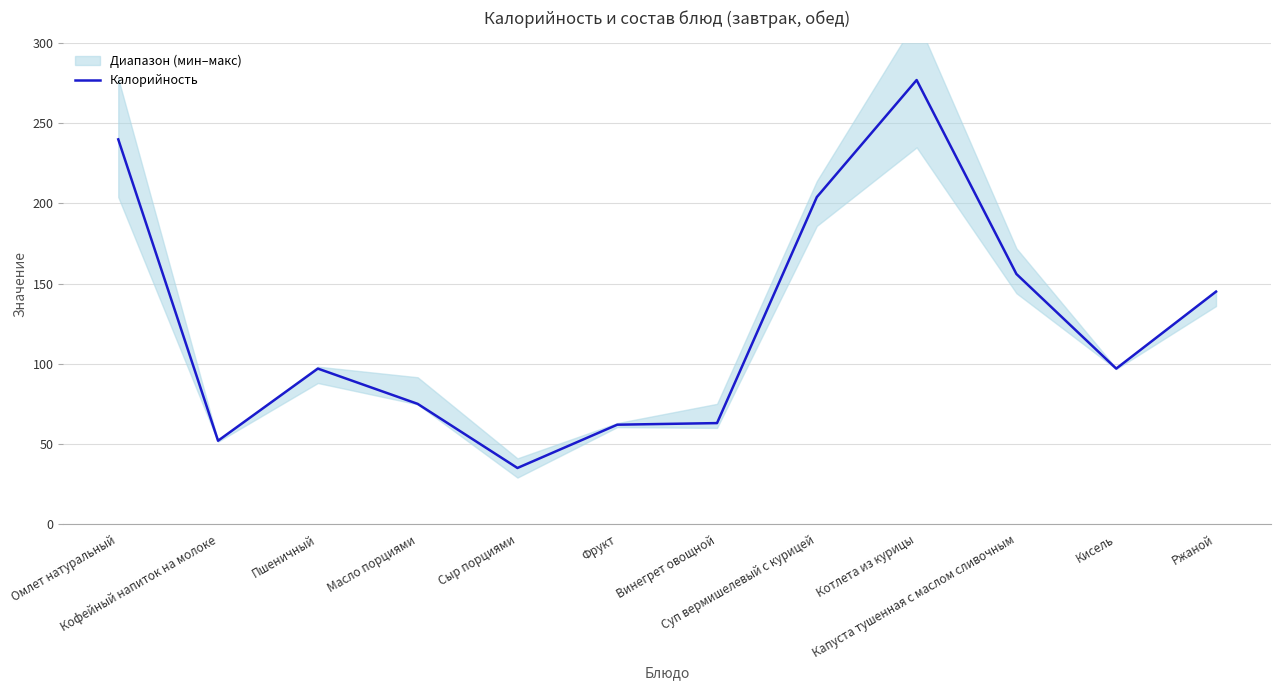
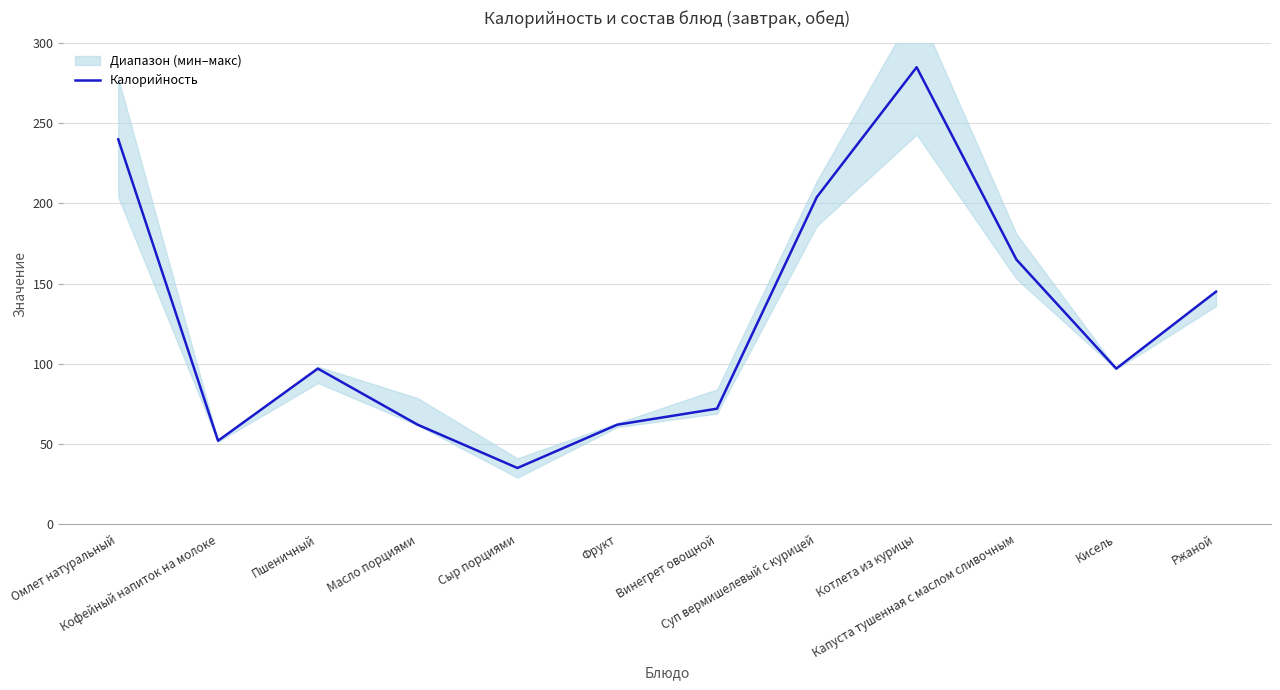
  {
    "Калорийность": {
      "Омлет натуральный": 240,
-     "Масло порциями": 75,
+     "Масло порциями": 62,
      "Сыр порциями": 35,
-     "Винегрет овощной": 63,
+     "Винегрет овощной": 72,
      "Суп вермишелевый с курицей": 204,
-     "Котлета из курицы": 277,
-     "Капуста тушенная с маслом сливочным": 156
+     "Котлета из курицы": 285,
+     "Капуста тушенная с маслом сливочным": 165
    }
  }
